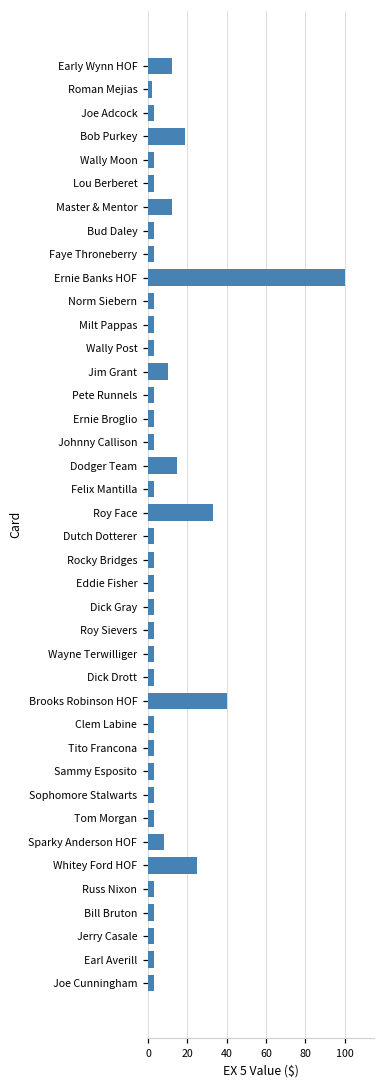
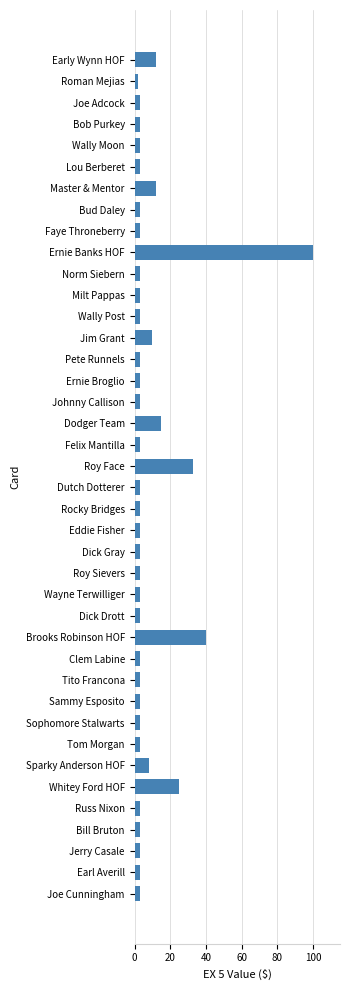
  {
    "Early Wynn HOF": 12,
    "Roman Mejias": 2,
    "Joe Adcock": 3,
-   "Bob Purkey": 19,
+   "Bob Purkey": 3,
    "Wally Moon": 3,
    "Lou Berberet": 3,
    "Master & Mentor": 12,
    "Bud Daley": 3,
    "Faye Throneberry": 3,
    "Ernie Banks HOF": 100,
    "Norm Siebern": 3,
    "Milt Pappas": 3,
    "Wally Post": 3,
    "Jim Grant": 10,
    "Pete Runnels": 3,
    "Ernie Broglio": 3,
    "Johnny Callison": 3,
    "Dodger Team": 15,
    "Felix Mantilla": 3,
    "Roy Face": 33,
    "Dutch Dotterer": 3,
    "Rocky Bridges": 3,
    "Eddie Fisher": 3,
    "Dick Gray": 3,
    "Roy Sievers": 3,
    "Wayne Terwilliger": 3,
    "Dick Drott": 3,
    "Brooks Robinson HOF": 40,
    "Clem Labine": 3,
    "Tito Francona": 3,
    "Sammy Esposito": 3,
    "Sophomore Stalwarts": 3,
    "Tom Morgan": 3,
    "Sparky Anderson HOF": 8,
    "Whitey Ford HOF": 25,
    "Russ Nixon": 3,
    "Bill Bruton": 3,
    "Jerry Casale": 3,
    "Earl Averill": 3,
    "Joe Cunningham": 3
  }
